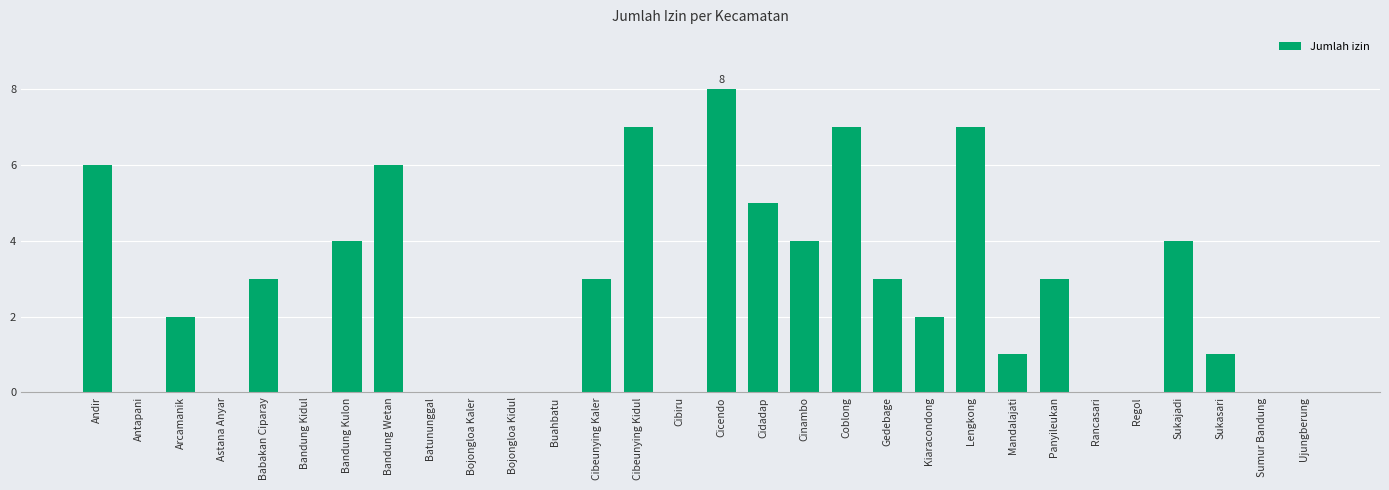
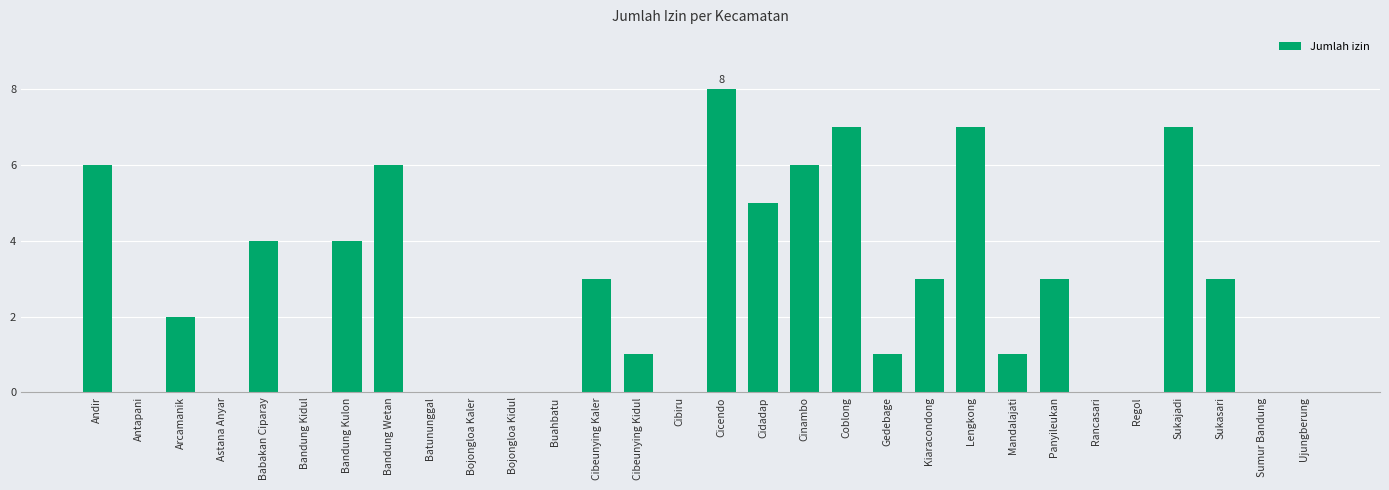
  {
    "Andir": 6,
    "Antapani": 0,
    "Arcamanik": 2,
    "Astana Anyar": 0,
-   "Babakan Ciparay": 3,
+   "Babakan Ciparay": 4,
    "Bandung Kidul": 0,
    "Bandung Kulon": 4,
    "Bandung Wetan": 6,
    "Batununggal": 0,
    "Bojongloa Kaler": 0,
    "Bojongloa Kidul": 0,
    "Buahbatu": 0,
    "Cibeunying Kaler": 3,
-   "Cibeunying Kidul": 7,
+   "Cibeunying Kidul": 1,
    "Cibiru": 0,
    "Cidadap": 5,
-   "Cinambo": 4,
+   "Cinambo": 6,
    "Coblong": 7,
-   "Gedebage": 3,
-   "Kiaracondong": 2,
+   "Gedebage": 1,
+   "Kiaracondong": 3,
    "Lengkong": 7,
    "Mandalajati": 1,
    "Panyileukan": 3,
    "Rancasari": 0,
    "Regol": 0,
-   "Sukajadi": 4,
-   "Sukasari": 1,
+   "Sukajadi": 7,
+   "Sukasari": 3,
    "Sumur Bandung": 0,
    "Ujungberung": 0
  }
